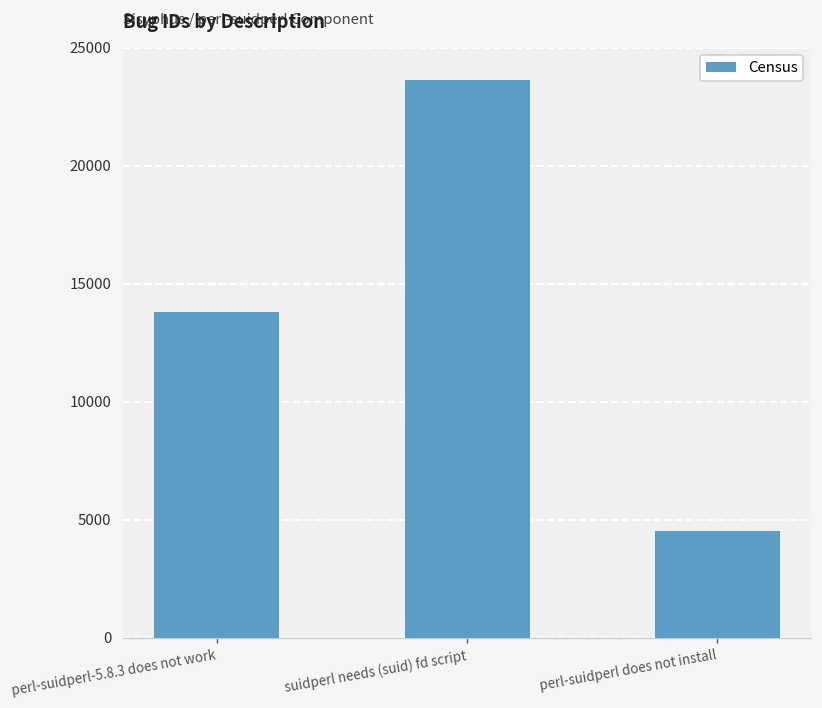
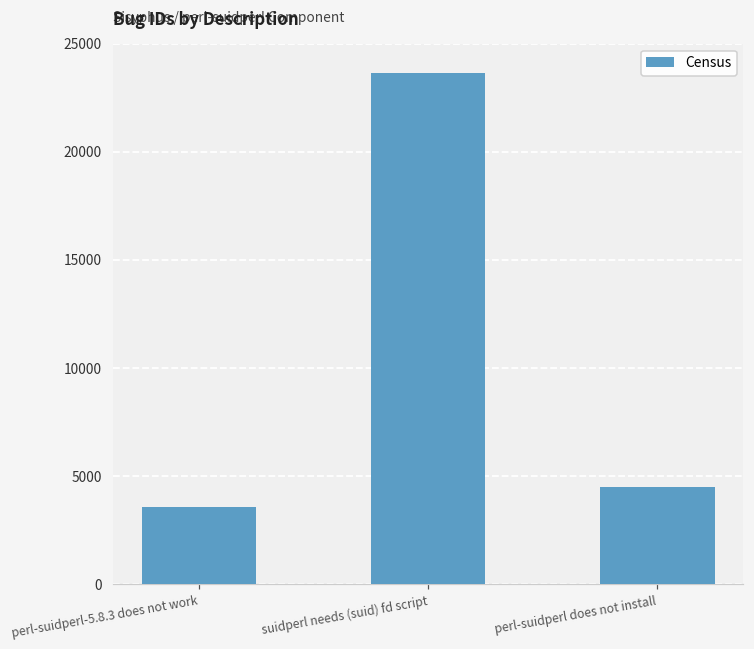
  {
-   "perl-suidperl-5.8.3 does not work": 13800,
+   "perl-suidperl-5.8.3 does not work": 3600,
    "suidperl needs (suid) fd script": 23600,
    "perl-suidperl does not install": 4500
  }
